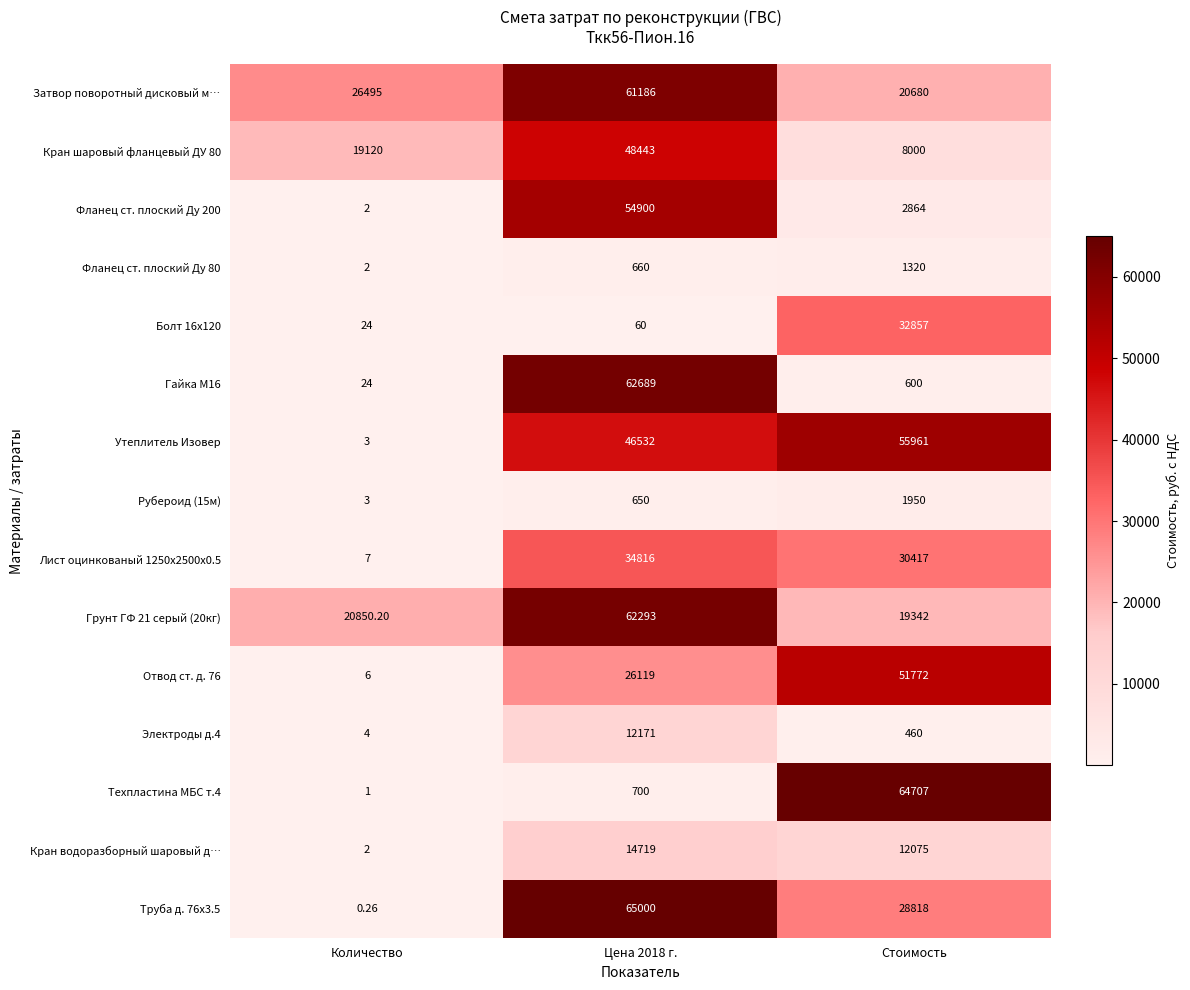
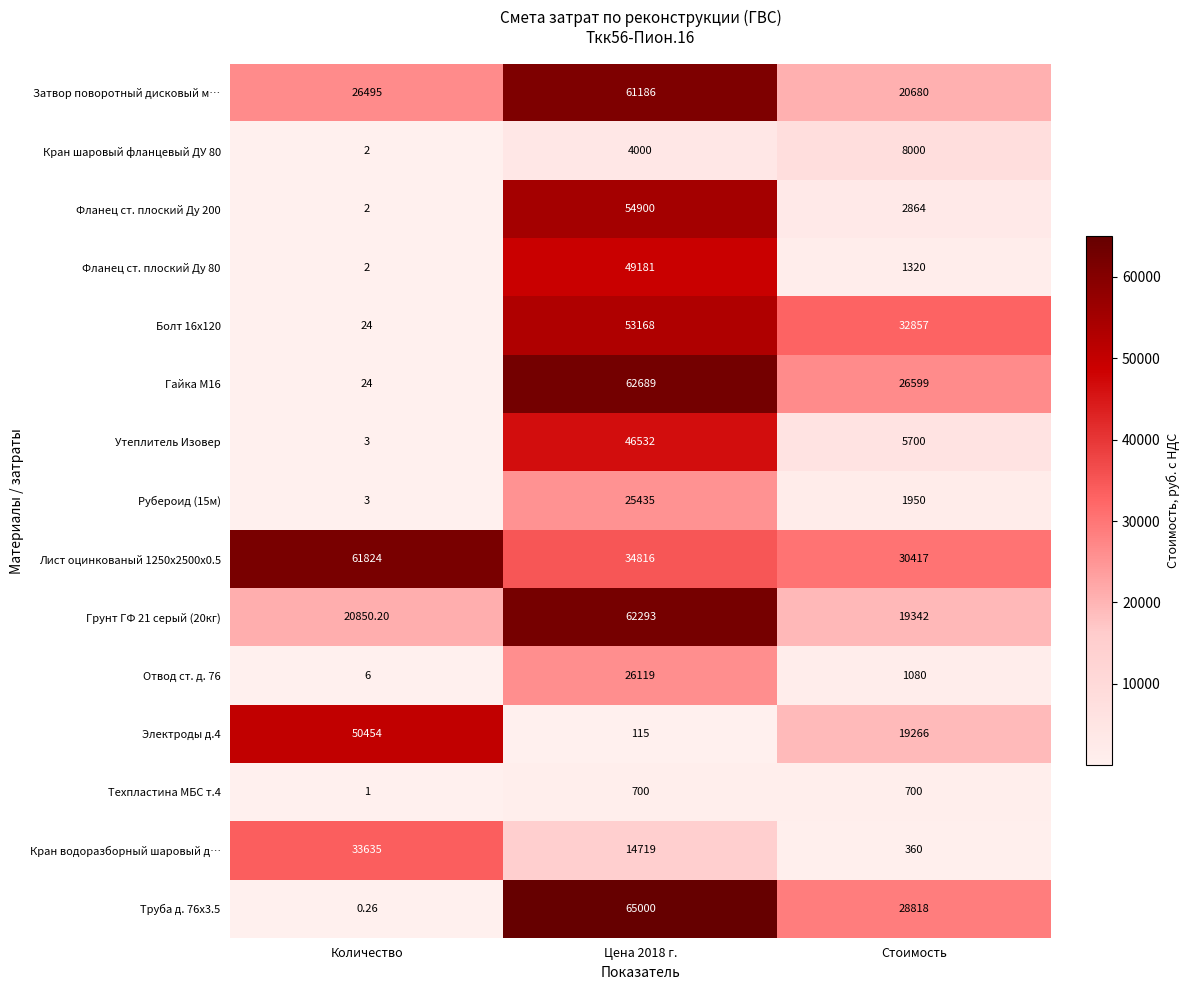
  {
    "Затвор поворотный дисковый м…": {
      "Количество": 26495,
      "Цена 2018 г.": 61186,
      "Стоимость": 20680
    },
    "Кран шаровый фланцевый ДУ 80": {
-     "Количество": 19120,
-     "Цена 2018 г.": 48443,
+     "Количество": 2,
+     "Цена 2018 г.": 4000,
      "Стоимость": 8000
    },
    "Фланец ст. плоский Ду 200": {
      "Количество": 2,
      "Цена 2018 г.": 54900,
      "Стоимость": 2864
    },
    "Фланец ст. плоский Ду 80": {
      "Количество": 2,
-     "Цена 2018 г.": 660,
+     "Цена 2018 г.": 49181,
      "Стоимость": 1320
    },
    "Болт 16x120": {
      "Количество": 24,
-     "Цена 2018 г.": 60,
+     "Цена 2018 г.": 53168,
      "Стоимость": 32857
    },
    "Гайка М16": {
      "Количество": 24,
      "Цена 2018 г.": 62689,
-     "Стоимость": 600
+     "Стоимость": 26599
    },
    "Утеплитель Изовер": {
      "Количество": 3,
      "Цена 2018 г.": 46532,
-     "Стоимость": 55961
+     "Стоимость": 5700
    },
    "Рубероид (15м)": {
      "Количество": 3,
-     "Цена 2018 г.": 650,
+     "Цена 2018 г.": 25435,
      "Стоимость": 1950
    },
    "Лист оцинкованый 1250x2500x0.5": {
-     "Количество": 7,
+     "Количество": 61824,
      "Цена 2018 г.": 34816,
      "Стоимость": 30417
    },
    "Грунт ГФ 21 серый (20кг)": {
      "Количество": 20850.20,
      "Цена 2018 г.": 62293,
      "Стоимость": 19342
    },
    "Отвод ст. д. 76": {
      "Количество": 6,
      "Цена 2018 г.": 26119,
-     "Стоимость": 51772
+     "Стоимость": 1080
    },
    "Электроды д.4": {
-     "Количество": 4,
-     "Цена 2018 г.": 12171,
-     "Стоимость": 460
+     "Количество": 50454,
+     "Цена 2018 г.": 115,
+     "Стоимость": 19266
    },
    "Техпластина МБС т.4": {
      "Количество": 1,
      "Цена 2018 г.": 700,
-     "Стоимость": 64707
+     "Стоимость": 700
    },
    "Кран водоразборный шаровый д…": {
-     "Количество": 2,
+     "Количество": 33635,
      "Цена 2018 г.": 14719,
-     "Стоимость": 12075
+     "Стоимость": 360
    },
    "Труба д. 76x3.5": {
      "Количество": 0.26,
      "Цена 2018 г.": 65000,
      "Стоимость": 28818
    }
  }
